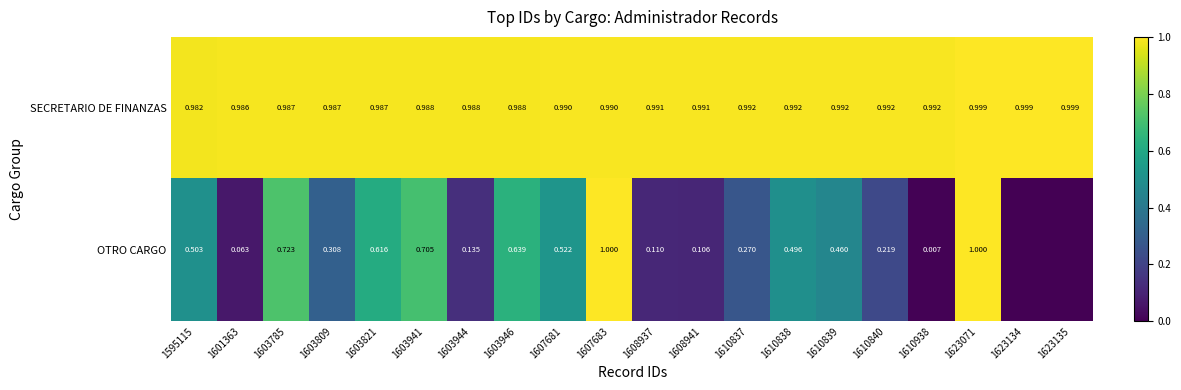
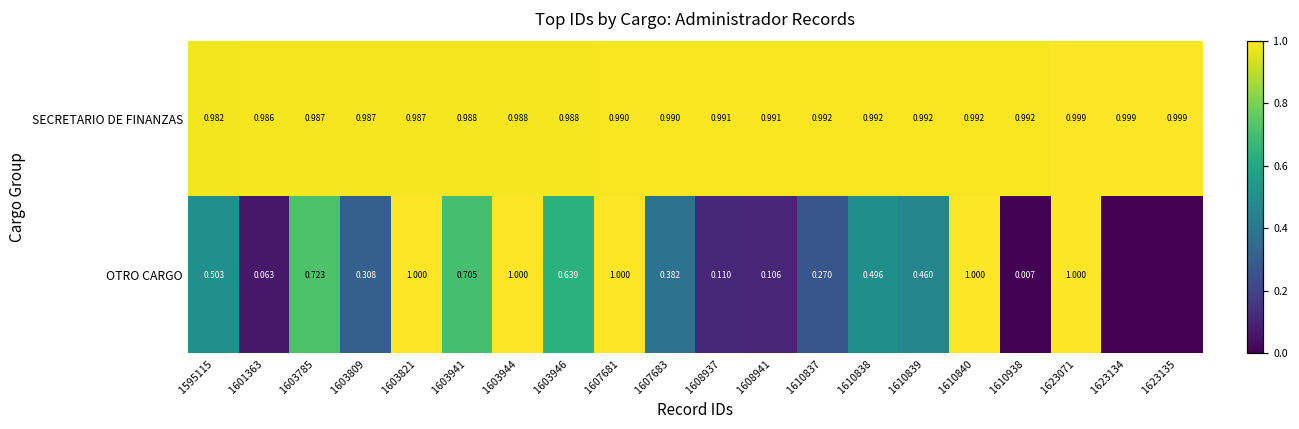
  {
    "SECRETARIO DE FINANZAS": {
      "1595115": 0.982,
      "1601363": 0.986,
      "1603785": 0.987,
      "1603809": 0.987,
      "1603821": 0.987,
      "1603941": 0.988,
      "1603944": 0.988,
      "1603946": 0.988,
      "1607681": 0.990,
      "1607683": 0.990,
      "1608937": 0.991,
      "1608941": 0.991,
      "1610837": 0.992,
      "1610838": 0.992,
      "1610839": 0.992,
      "1610840": 0.992,
      "1610938": 0.992,
      "1623071": 0.999,
      "1623134": 0.999,
      "1623135": 0.999
    },
    "OTRO CARGO": {
      "1595115": 0.503,
      "1601363": 0.063,
      "1603785": 0.723,
      "1603809": 0.308,
-     "1603821": 0.616,
+     "1603821": 1.000,
      "1603941": 0.705,
-     "1603944": 0.135,
+     "1603944": 1.000,
      "1603946": 0.639,
-     "1607681": 0.522,
-     "1607683": 1.000,
+     "1607681": 1.000,
+     "1607683": 0.382,
      "1608937": 0.110,
      "1608941": 0.106,
      "1610837": 0.270,
      "1610838": 0.496,
      "1610839": 0.460,
-     "1610840": 0.219,
+     "1610840": 1.000,
      "1610938": 0.007,
      "1623071": 1.000
    }
  }
